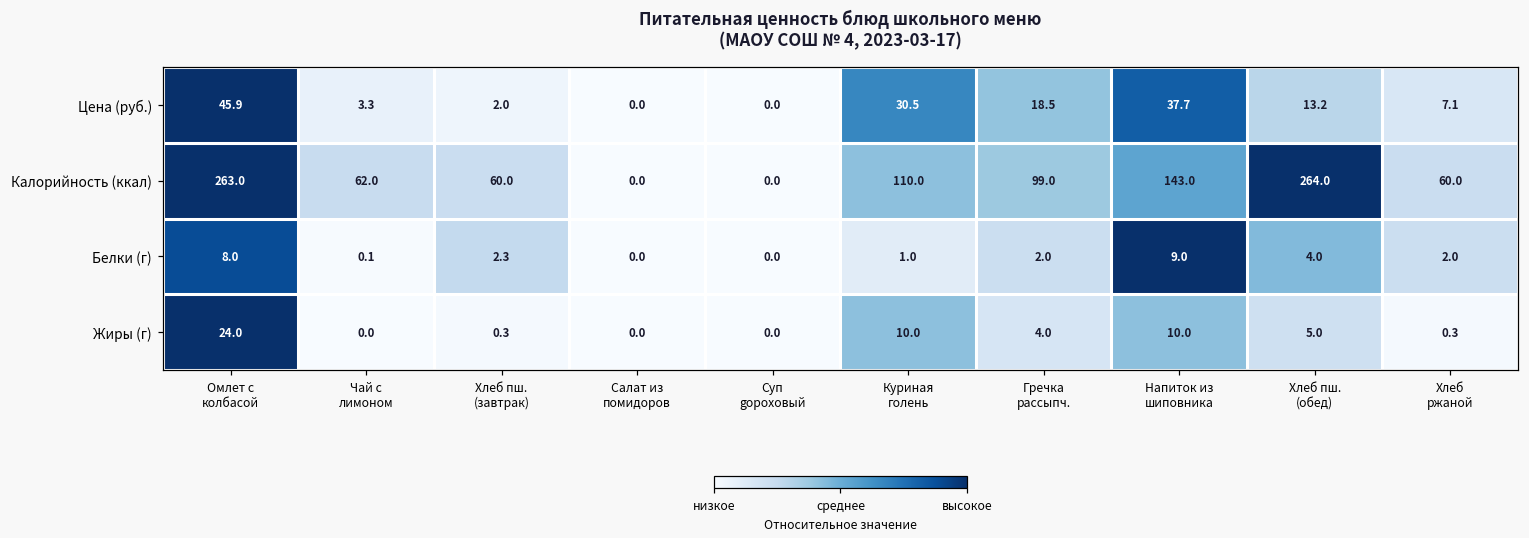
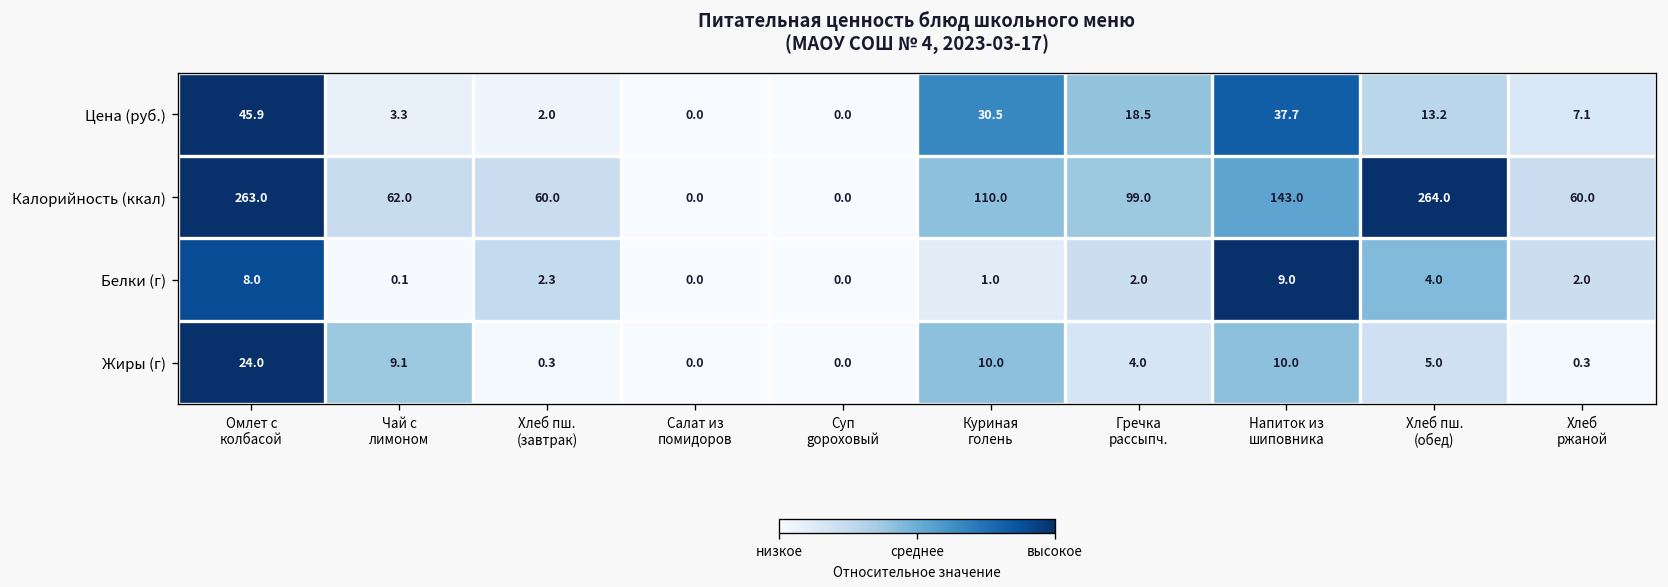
  {
    "Цена (руб.)": {
      "Омлет с колбасой": 45.9,
      "Чай с лимоном": 3.3,
      "Хлеб пш. (завтрак)": 2.0,
      "Салат из помидоров": 0.0,
      "Суп gороховый": 0.0,
      "Куриная голень": 30.5,
      "Гречка рассыпч.": 18.5,
      "Напиток из шиповника": 37.7,
      "Хлеб пш. (обед)": 13.2,
      "Хлеб ржаной": 7.1
    },
    "Калорийность (ккал)": {
      "Омлет с колбасой": 263.0,
      "Чай с лимоном": 62.0,
      "Хлеб пш. (завтрак)": 60.0,
      "Салат из помидоров": 0.0,
      "Суп gороховый": 0.0,
      "Куриная голень": 110.0,
      "Гречка рассыпч.": 99.0,
      "Напиток из шиповника": 143.0,
      "Хлеб пш. (обед)": 264.0,
      "Хлеб ржаной": 60.0
    },
    "Белки (г)": {
      "Омлет с колбасой": 8.0,
      "Чай с лимоном": 0.1,
      "Хлеб пш. (завтрак)": 2.3,
      "Салат из помидоров": 0.0,
      "Суп gороховый": 0.0,
      "Куриная голень": 1.0,
      "Гречка рассыпч.": 2.0,
      "Напиток из шиповника": 9.0,
      "Хлеб пш. (обед)": 4.0,
      "Хлеб ржаной": 2.0
    },
    "Жиры (г)": {
      "Омлет с колбасой": 24.0,
-     "Чай с лимоном": 0.0,
+     "Чай с лимоном": 9.1,
      "Хлеб пш. (завтрак)": 0.3,
      "Салат из помидоров": 0.0,
      "Суп gороховый": 0.0,
      "Куриная голень": 10.0,
      "Гречка рассыпч.": 4.0,
      "Напиток из шиповника": 10.0,
      "Хлеб пш. (обед)": 5.0,
      "Хлеб ржаной": 0.3
    }
  }
